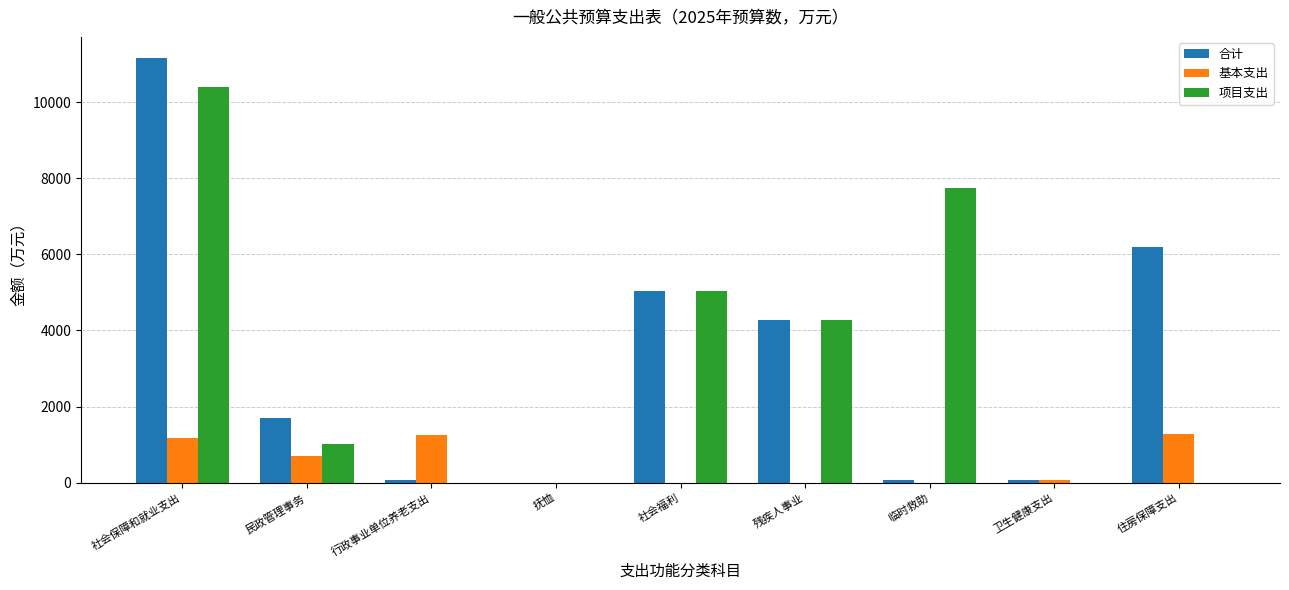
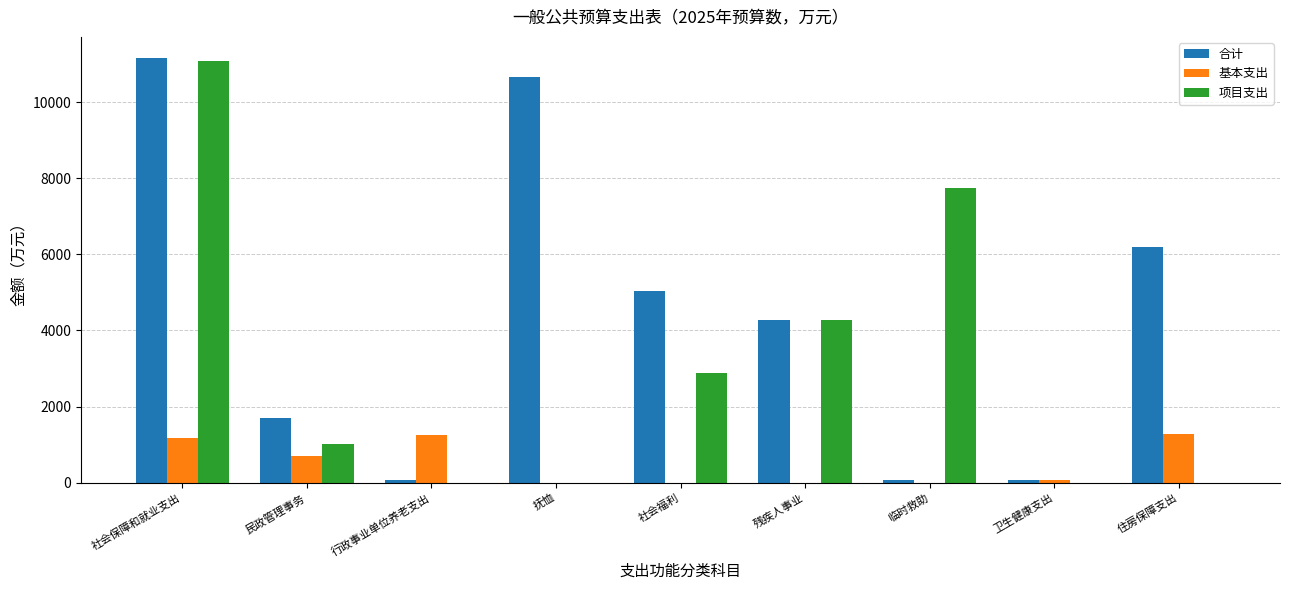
  {
    "合计": {
      "社会保障和就业支出": 11200,
      "民政管理事务": 1700,
-     "抚恤": 0,
+     "抚恤": 10700,
      "社会福利": 5000,
      "残疾人事业": 4300,
      "临时救助": 100,
      "卫生健康支出": 100,
      "住房保障支出": 6200
    },
    "基本支出": {
      "社会保障和就业支出": 1200,
      "民政管理事务": 700,
      "行政事业单位养老支出": 1300,
      "社会福利": 0,
      "残疾人事业": 0,
      "临时救助": 0,
      "卫生健康支出": 100,
      "住房保障支出": 1300
    },
    "项目支出": {
-     "社会保障和就业支出": 10400,
+     "社会保障和就业支出": 11100,
      "民政管理事务": 1000,
      "行政事业单位养老支出": 0,
      "抚恤": 0,
-     "社会福利": 5000,
+     "社会福利": 2900,
      "残疾人事业": 4300,
      "临时救助": 7700,
      "卫生健康支出": 0,
      "住房保障支出": 0
    }
  }
